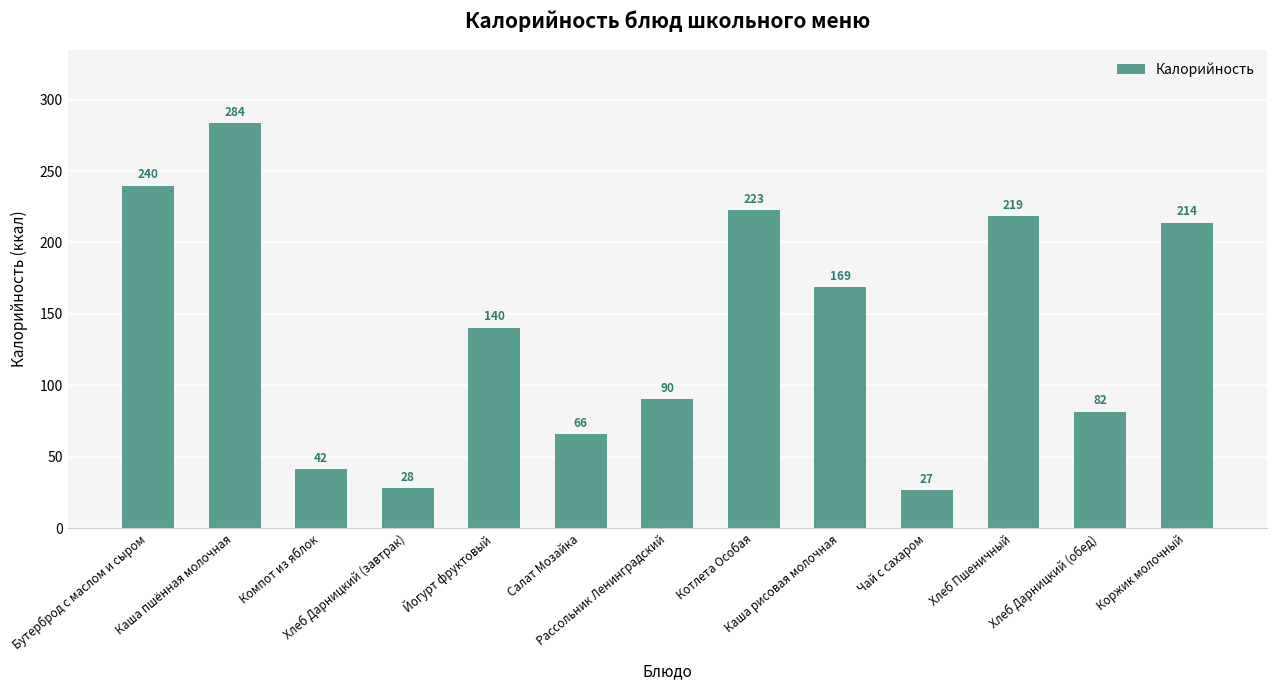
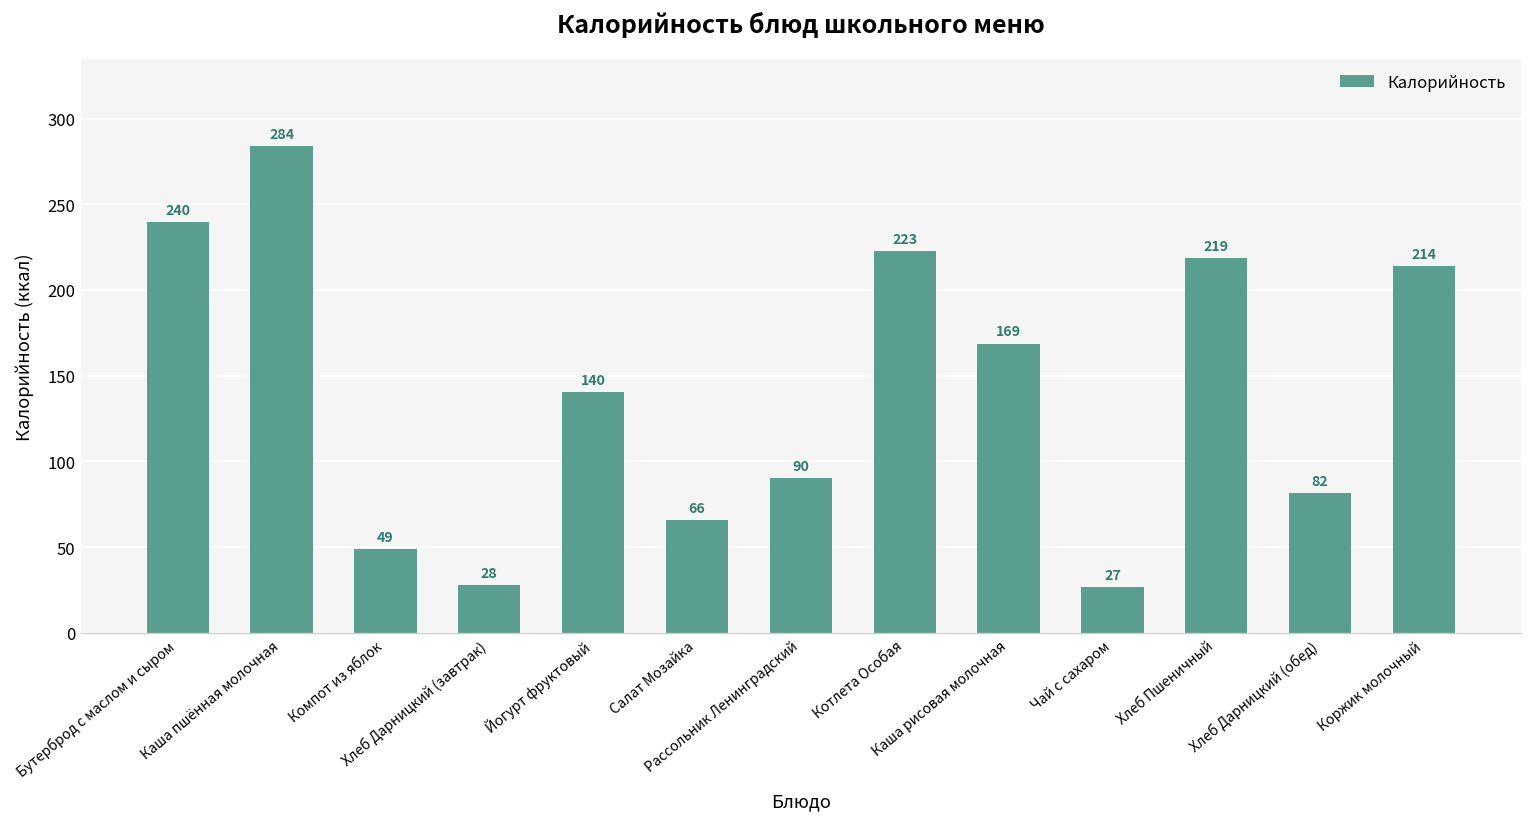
  {
    "Бутерброд с маслом и сыром": 240,
    "Каша пшённая молочная": 284,
-   "Компот из яблок": 42,
+   "Компот из яблок": 49,
    "Хлеб Дарницкий (завтрак)": 28,
    "Йогурт фруктовый": 140,
    "Салат Мозайка": 66,
    "Рассольник Ленинградский": 90,
    "Котлета Особая": 223,
    "Каша рисовая молочная": 169,
    "Чай с сахаром": 27,
    "Хлеб Пшеничный": 219,
    "Хлеб Дарницкий (обед)": 82,
    "Коржик молочный": 214
  }
